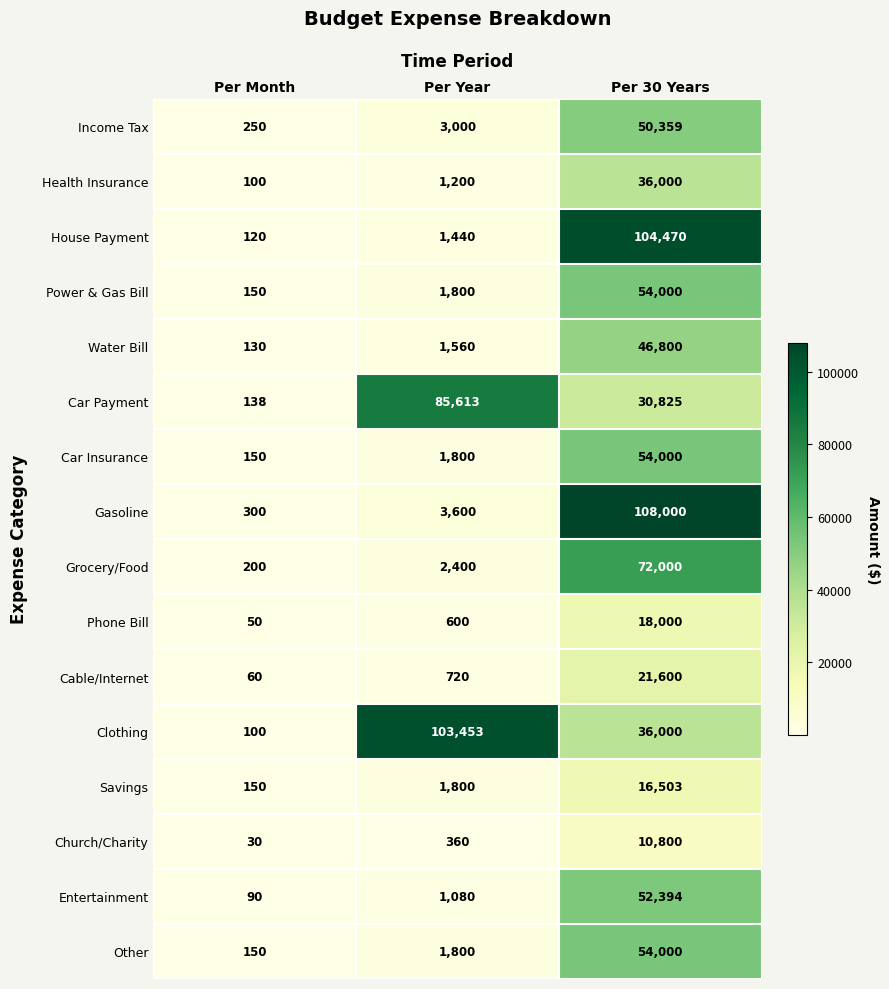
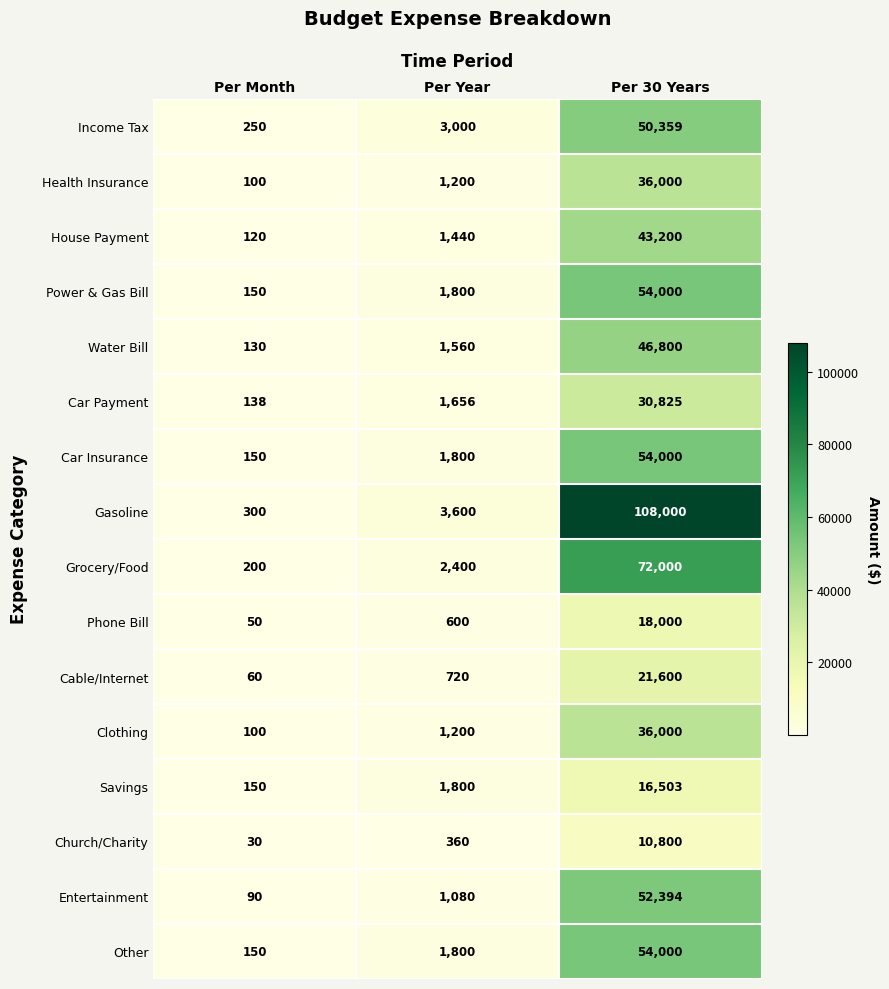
  {
    "Income Tax": {
      "Per Month": "250",
      "Per Year": "3,000",
      "Per 30 Years": "50,359"
    },
    "Health Insurance": {
      "Per Month": "100",
      "Per Year": "1,200",
      "Per 30 Years": "36,000"
    },
    "House Payment": {
      "Per Month": "120",
      "Per Year": "1,440",
-     "Per 30 Years": "104,470"
+     "Per 30 Years": "43,200"
    },
    "Power & Gas Bill": {
      "Per Month": "150",
      "Per Year": "1,800",
      "Per 30 Years": "54,000"
    },
    "Water Bill": {
      "Per Month": "130",
      "Per Year": "1,560",
      "Per 30 Years": "46,800"
    },
    "Car Payment": {
      "Per Month": "138",
-     "Per Year": "85,613",
+     "Per Year": "1,656",
      "Per 30 Years": "30,825"
    },
    "Car Insurance": {
      "Per Month": "150",
      "Per Year": "1,800",
      "Per 30 Years": "54,000"
    },
    "Gasoline": {
      "Per Month": "300",
      "Per Year": "3,600",
      "Per 30 Years": "108,000"
    },
    "Grocery/Food": {
      "Per Month": "200",
      "Per Year": "2,400",
      "Per 30 Years": "72,000"
    },
    "Phone Bill": {
      "Per Month": "50",
      "Per Year": "600",
      "Per 30 Years": "18,000"
    },
    "Cable/Internet": {
      "Per Month": "60",
      "Per Year": "720",
      "Per 30 Years": "21,600"
    },
    "Clothing": {
      "Per Month": "100",
-     "Per Year": "103,453",
+     "Per Year": "1,200",
      "Per 30 Years": "36,000"
    },
    "Savings": {
      "Per Month": "150",
      "Per Year": "1,800",
      "Per 30 Years": "16,503"
    },
    "Church/Charity": {
      "Per Month": "30",
      "Per Year": "360",
      "Per 30 Years": "10,800"
    },
    "Entertainment": {
      "Per Month": "90",
      "Per Year": "1,080",
      "Per 30 Years": "52,394"
    },
    "Other": {
      "Per Month": "150",
      "Per Year": "1,800",
      "Per 30 Years": "54,000"
    }
  }
